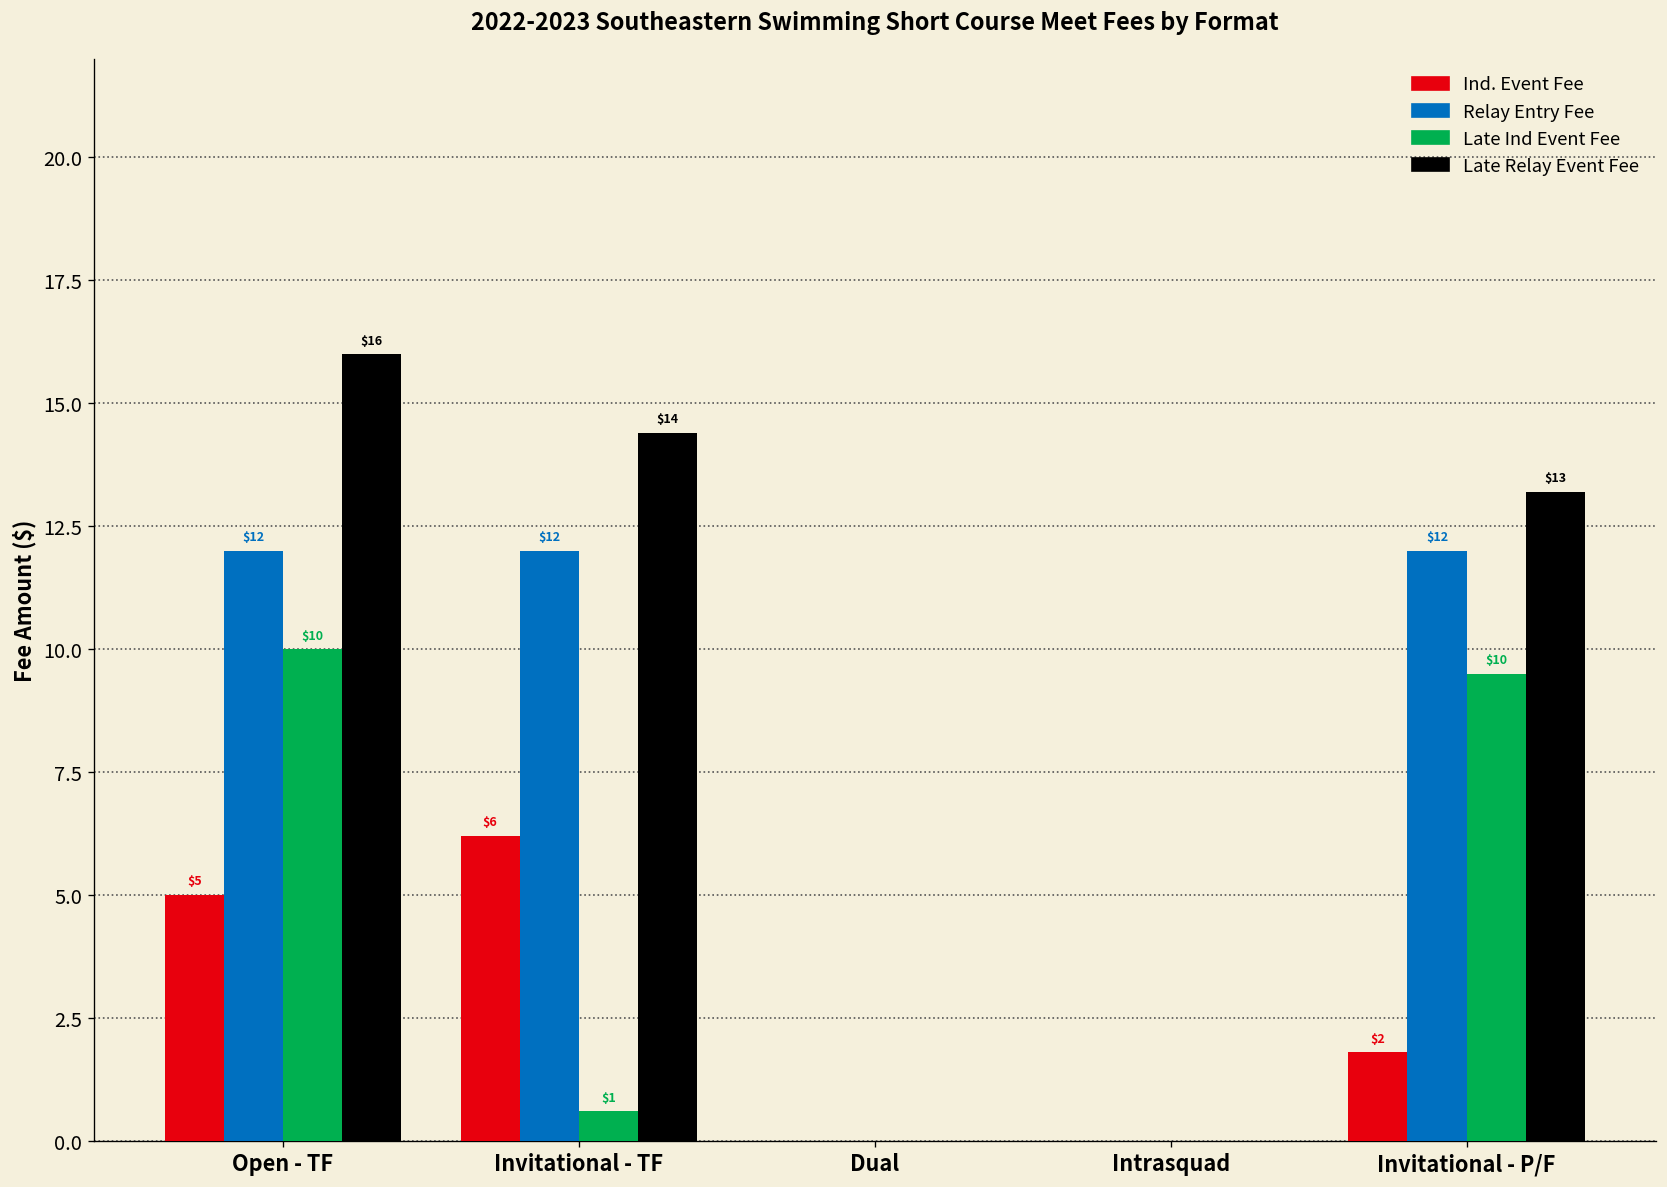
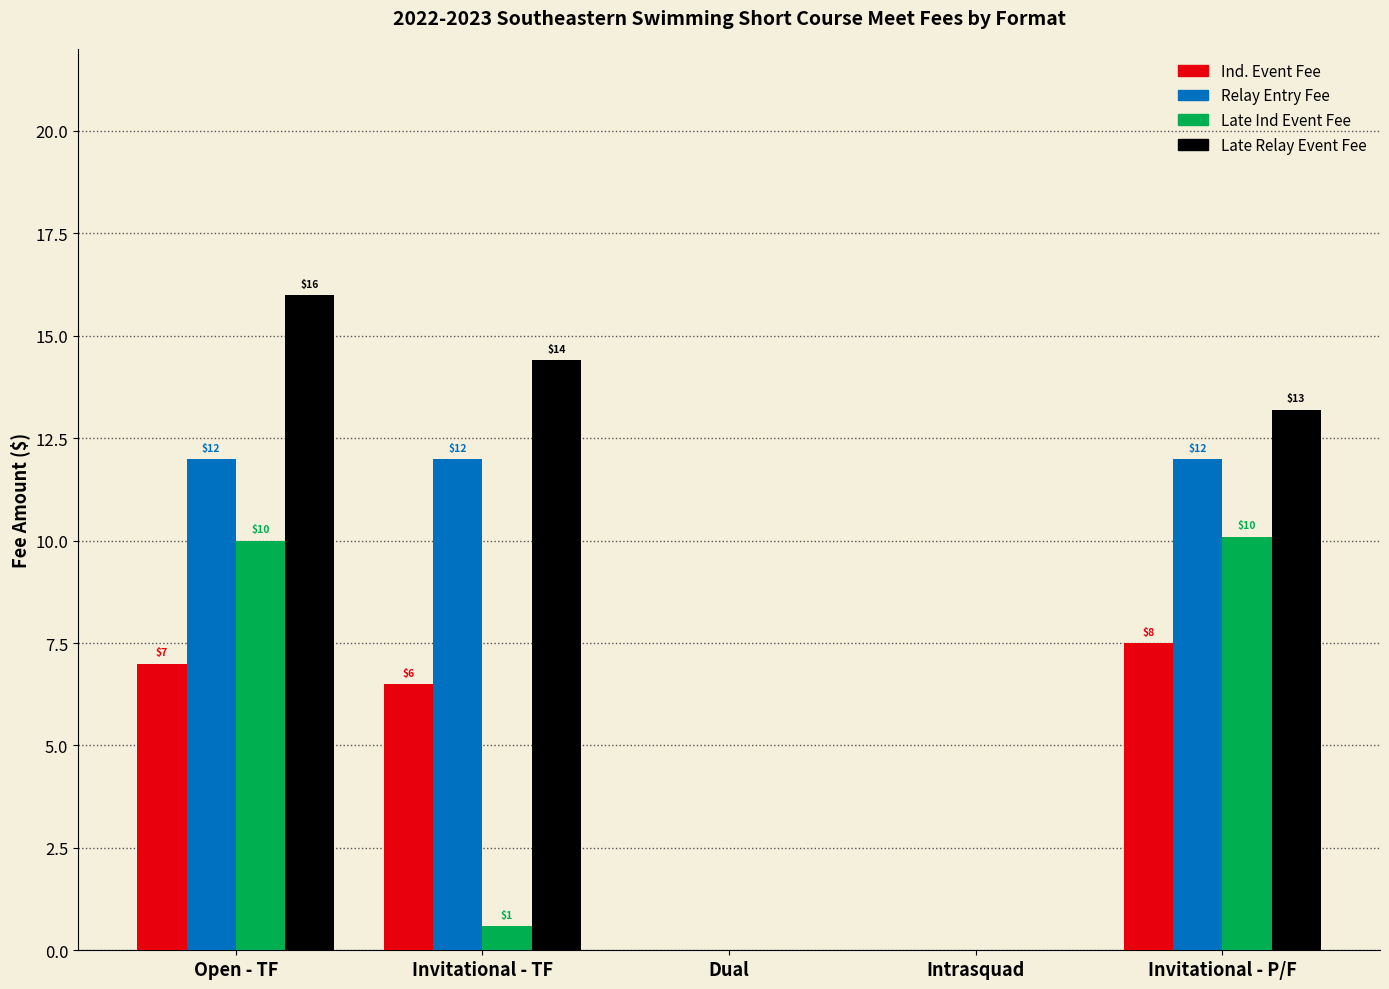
  {
    "Ind. Event Fee": {
-     "Open - TF": "$5",
-     "Invitational - TF": "6.2",
-     "Invitational - P/F": "$2"
+     "Open - TF": "$7",
+     "Invitational - TF": "6.5",
+     "Invitational - P/F": "$8"
    },
    "Relay Entry Fee": {
      "Open - TF": "$12",
      "Invitational - TF": "$12",
      "Invitational - P/F": "$12"
    },
    "Late Ind Event Fee": {
      "Dual": "0.0",
      "Intrasquad": "0.0",
-     "Invitational - P/F": "9.5"
+     "Invitational - P/F": "10.1"
    },
    "Late Relay Event Fee": {
      "Open - TF": "$16",
      "Invitational - TF": "$14",
      "Invitational - P/F": "$13"
    }
  }
